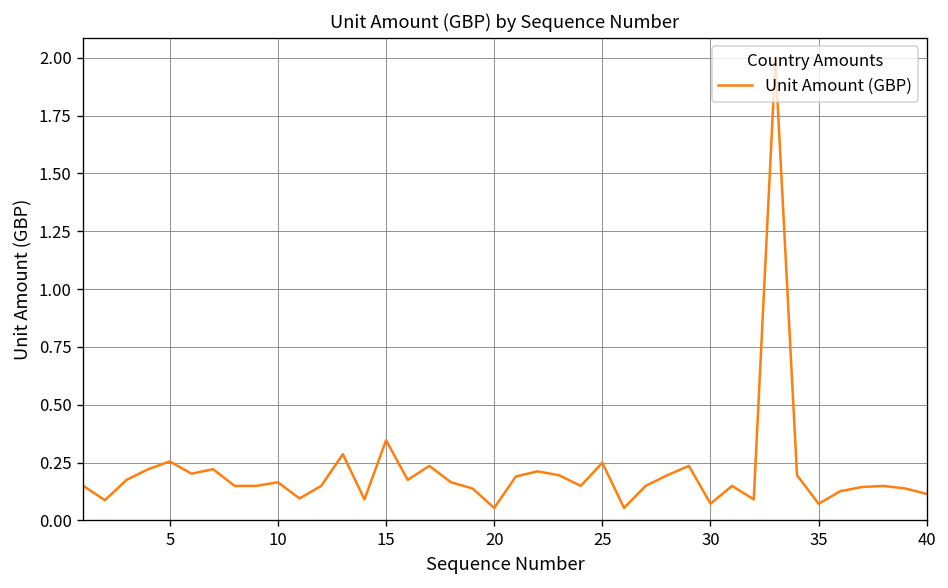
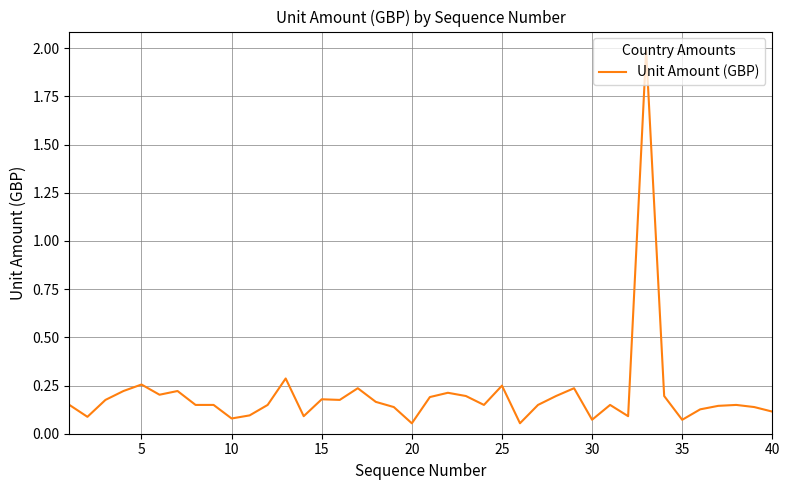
  {
    "5": 0.26,
-   "10": 0.17,
-   "15": 0.35,
+   "10": 0.08,
+   "15": 0.18,
    "20": 0.05,
    "25": 0.25,
    "30": 0.07,
    "35": 0.07,
    "40": 0.11
  }
